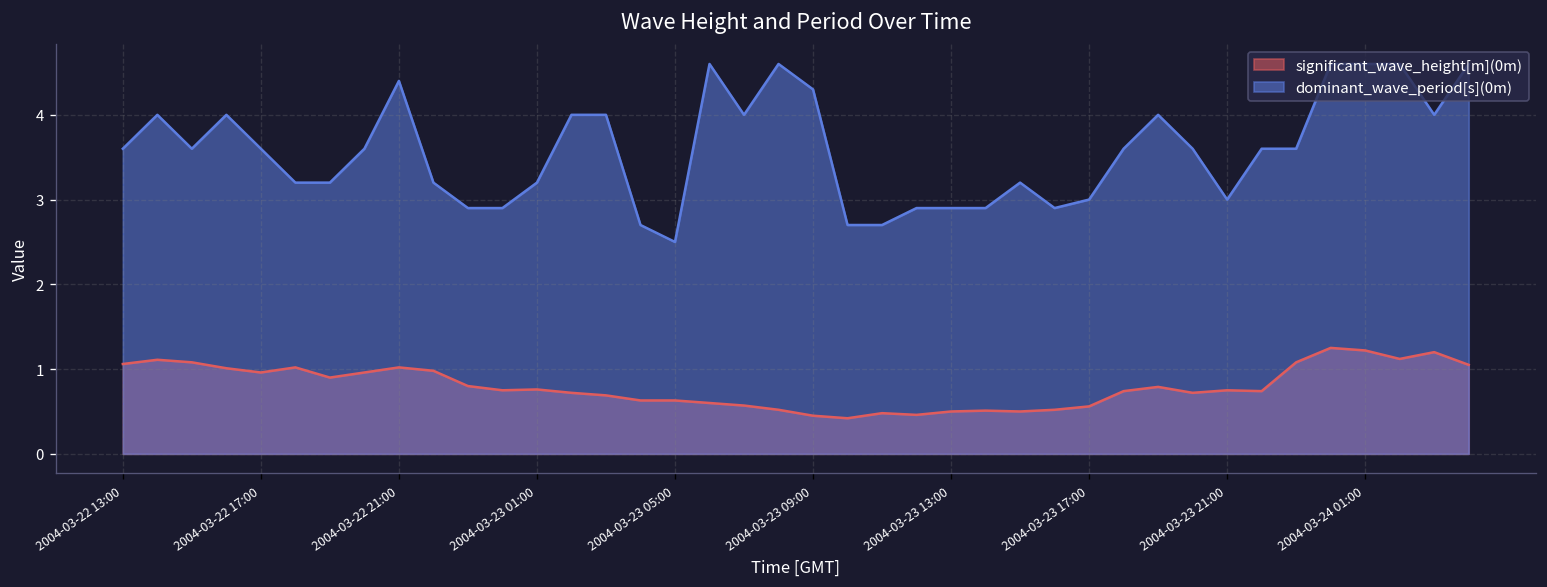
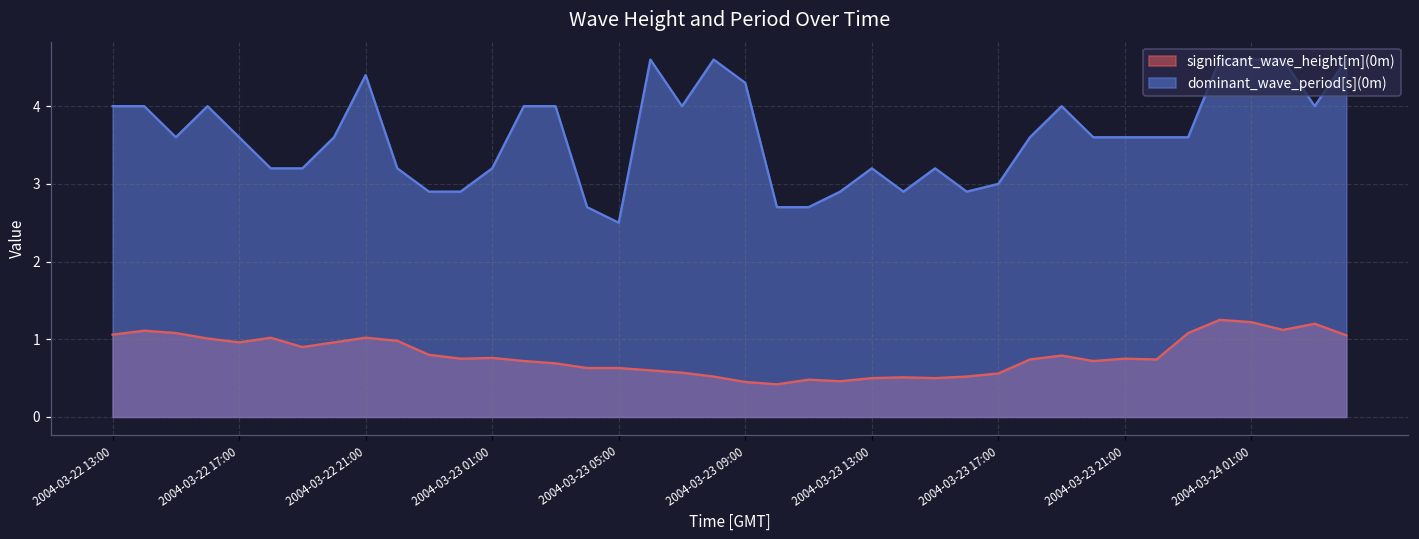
  {
    "significant_wave_height[m](0m)": {
      "2004-03-22 13:00": 1.1,
      "2004-03-22 17:00": 1.0,
      "2004-03-22 21:00": 1.0,
      "2004-03-23 01:00": 0.8,
      "2004-03-23 05:00": 0.6,
      "2004-03-23 09:00": 0.5,
      "2004-03-23 13:00": 0.5,
      "2004-03-23 17:00": 0.6,
      "2004-03-23 21:00": 0.8,
      "2004-03-24 01:00": 1.2
    },
    "dominant_wave_period[s](0m)": {
-     "2004-03-22 13:00": 3.6,
+     "2004-03-22 13:00": 4.0,
      "2004-03-22 17:00": 3.6,
      "2004-03-22 21:00": 4.4,
      "2004-03-23 01:00": 3.2,
      "2004-03-23 05:00": 2.5,
      "2004-03-23 09:00": 4.3,
-     "2004-03-23 13:00": 2.9,
+     "2004-03-23 13:00": 3.2,
      "2004-03-23 17:00": 3.0,
-     "2004-03-23 21:00": 3.0
+     "2004-03-23 21:00": 3.6
    }
  }
